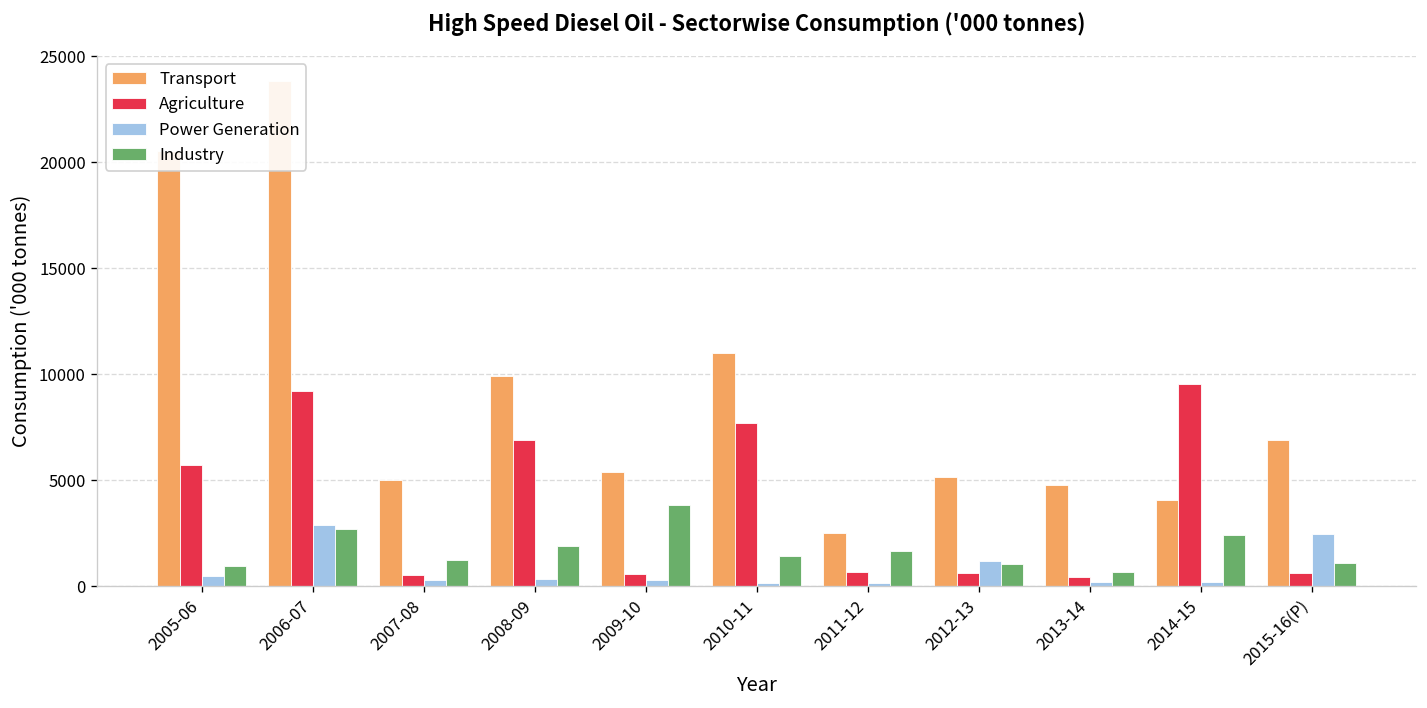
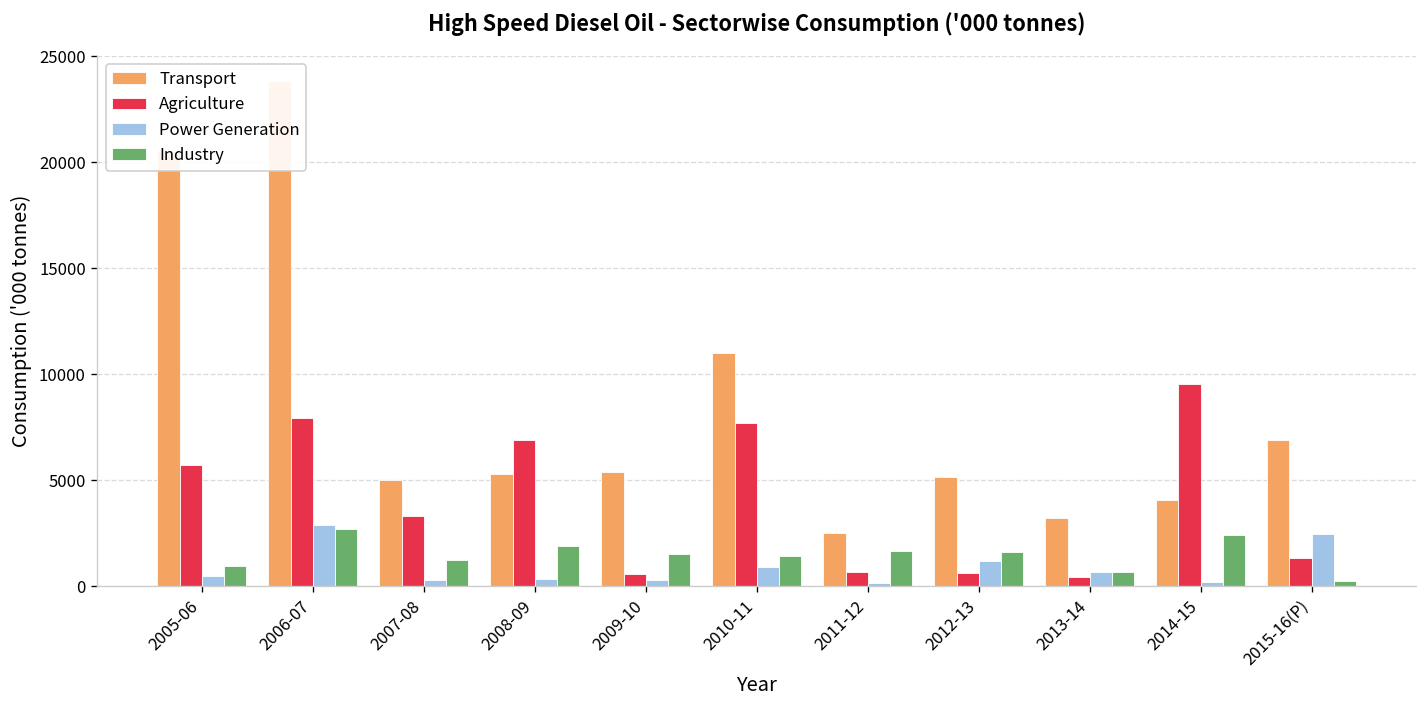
  {
    "Transport": {
      "2007-08": 5000,
-     "2008-09": 9900,
+     "2008-09": 5300,
      "2009-10": 5400,
      "2010-11": 11000,
      "2011-12": 2500,
      "2012-13": 5200,
-     "2013-14": 4800,
+     "2013-14": 3200,
      "2014-15": 4100,
      "2015-16(P)": 6900
    },
    "Agriculture": {
      "2005-06": 5700,
-     "2006-07": 9200,
-     "2007-08": 500,
+     "2006-07": 7900,
+     "2007-08": 3300,
      "2008-09": 6900,
      "2009-10": 600,
      "2010-11": 7700,
      "2011-12": 700,
      "2012-13": 600,
      "2013-14": 400,
      "2014-15": 9500,
-     "2015-16(P)": 600
+     "2015-16(P)": 1300
    },
    "Power Generation": {
      "2005-06": 500,
      "2006-07": 2900,
      "2007-08": 300,
      "2008-09": 300,
      "2009-10": 300,
-     "2010-11": 200,
+     "2010-11": 900,
      "2011-12": 200,
      "2012-13": 1200,
-     "2013-14": 200,
+     "2013-14": 700,
      "2014-15": 200,
      "2015-16(P)": 2500
    },
    "Industry": {
      "2005-06": 1000,
      "2006-07": 2700,
      "2007-08": 1200,
      "2008-09": 1900,
-     "2009-10": 3800,
+     "2009-10": 1500,
      "2010-11": 1400,
      "2011-12": 1600,
-     "2012-13": 1100,
+     "2012-13": 1600,
      "2013-14": 700,
      "2014-15": 2400,
-     "2015-16(P)": 1100
+     "2015-16(P)": 200
    }
  }
